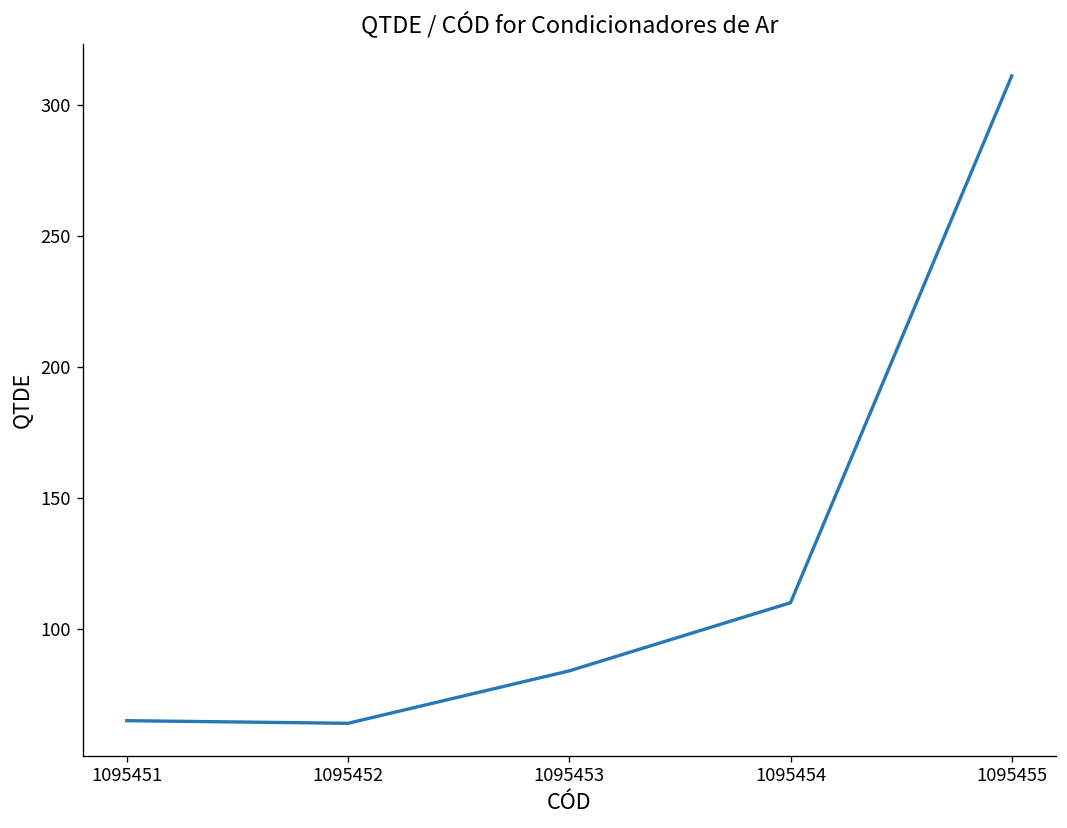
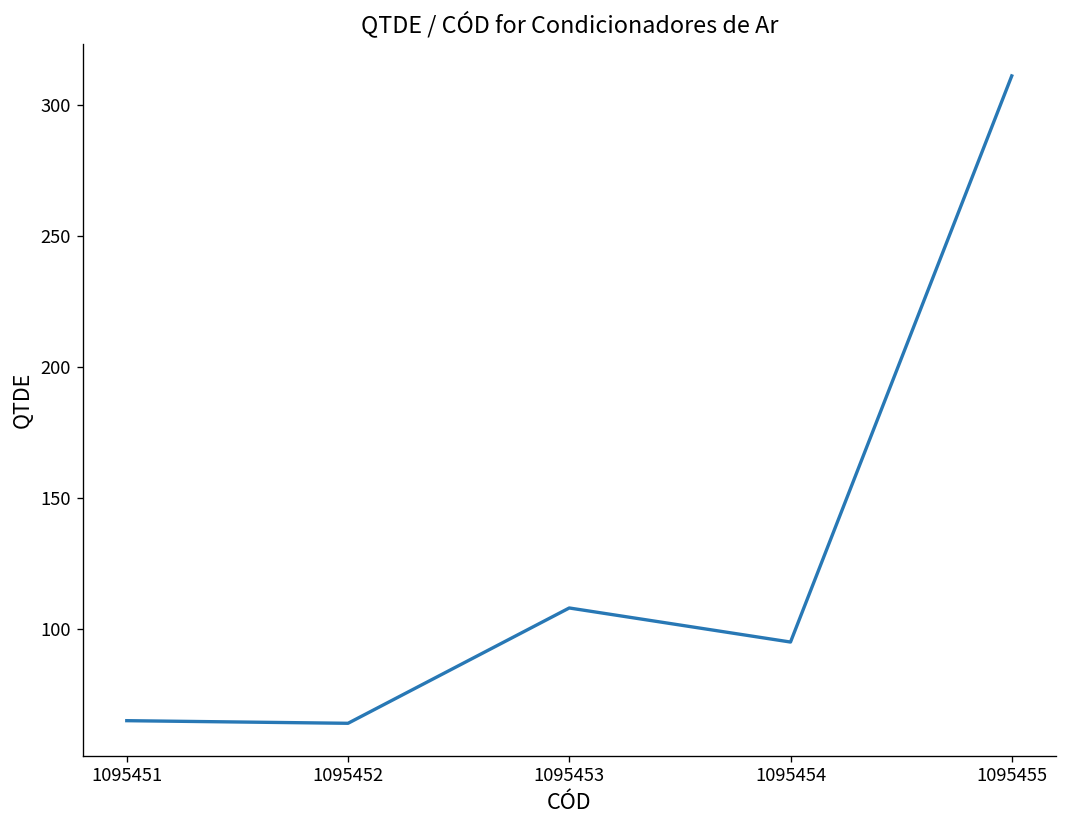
  {
    "1095451": 65,
    "1095452": 64,
-   "1095453": 84,
-   "1095454": 110,
+   "1095453": 108,
+   "1095454": 95,
    "1095455": 311
  }
